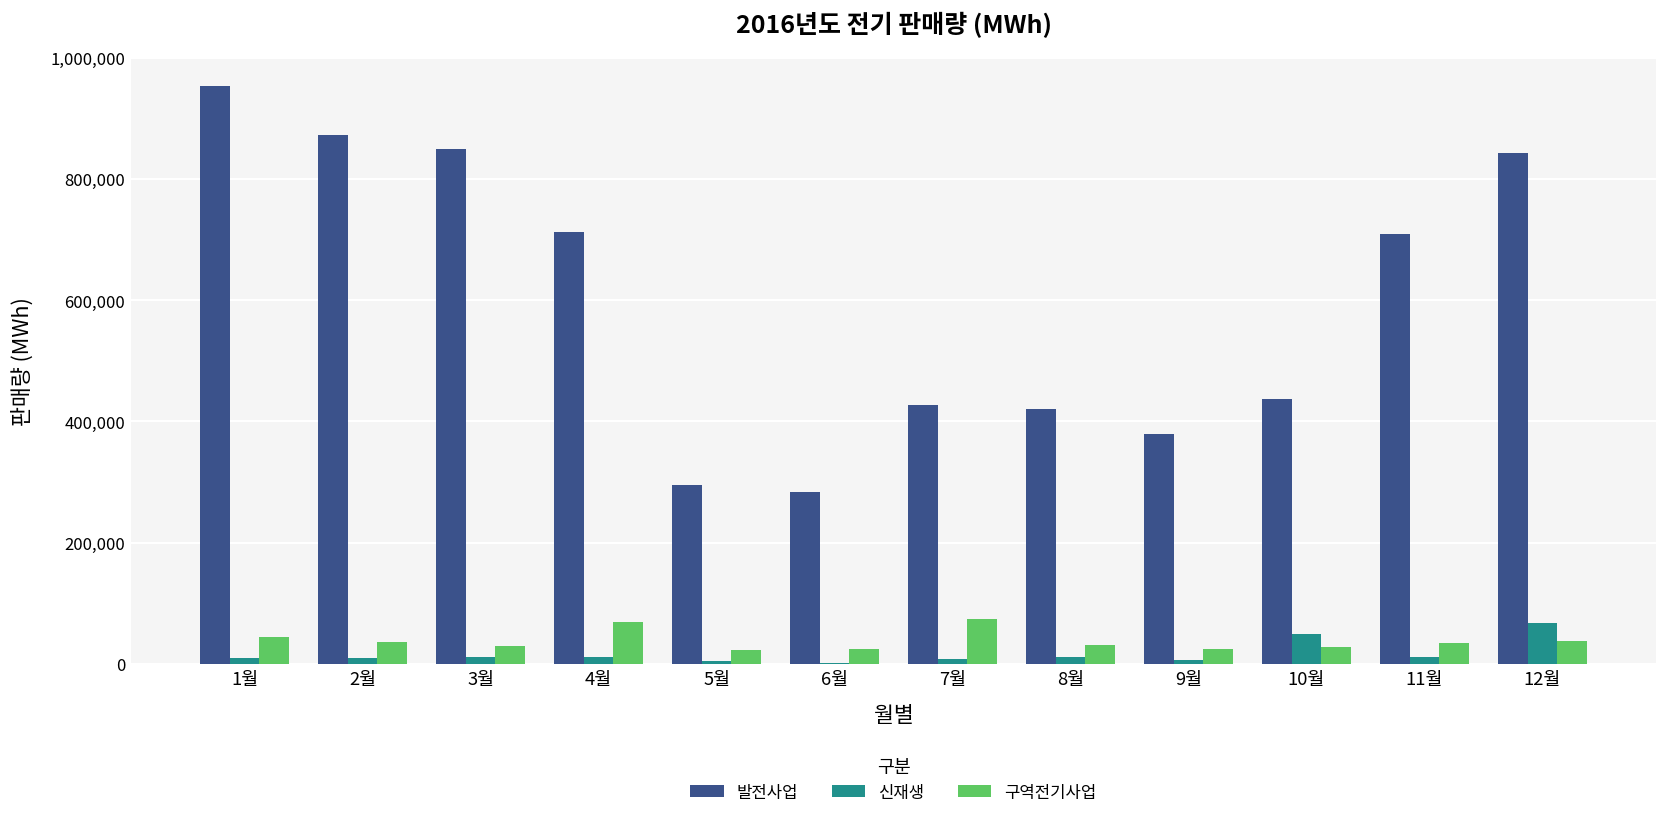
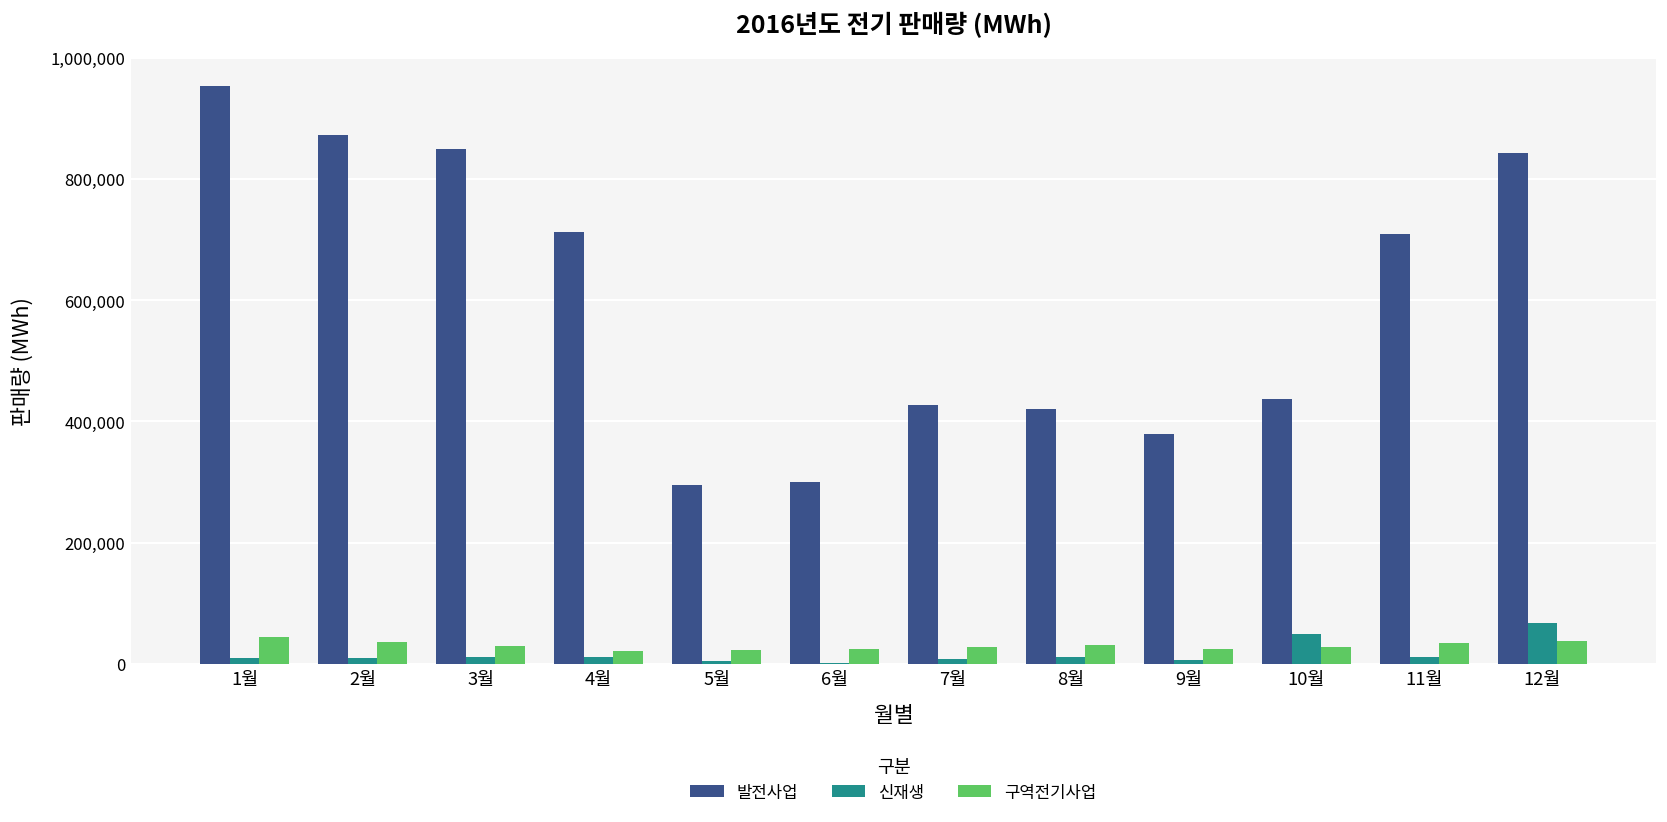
  {
    "발전사업": {
      "1월": "950,000",
      "2월": "870,000",
      "3월": "850,000",
      "4월": "710,000",
      "5월": "290,000",
-     "6월": "280,000",
+     "6월": "300,000",
      "7월": "430,000",
      "8월": "420,000",
      "9월": "380,000",
      "10월": "440,000",
      "11월": "710,000",
      "12월": "840,000"
    },
    "신재생": {
      "1월": "10,000",
      "2월": "10,000",
      "3월": "10,000",
      "4월": "10,000",
      "7월": "10,000",
      "8월": "10,000",
      "9월": "10,000",
      "10월": "50,000",
      "11월": "10,000",
      "12월": "70,000"
    },
    "구역전기사업": {
      "1월": "40,000",
      "2월": "40,000",
      "3월": "30,000",
-     "4월": "70,000",
+     "4월": "20,000",
      "5월": "20,000",
      "6월": "20,000",
-     "7월": "70,000",
+     "7월": "30,000",
      "8월": "30,000",
      "9월": "20,000",
      "10월": "30,000",
      "11월": "30,000",
      "12월": "40,000"
    }
  }
